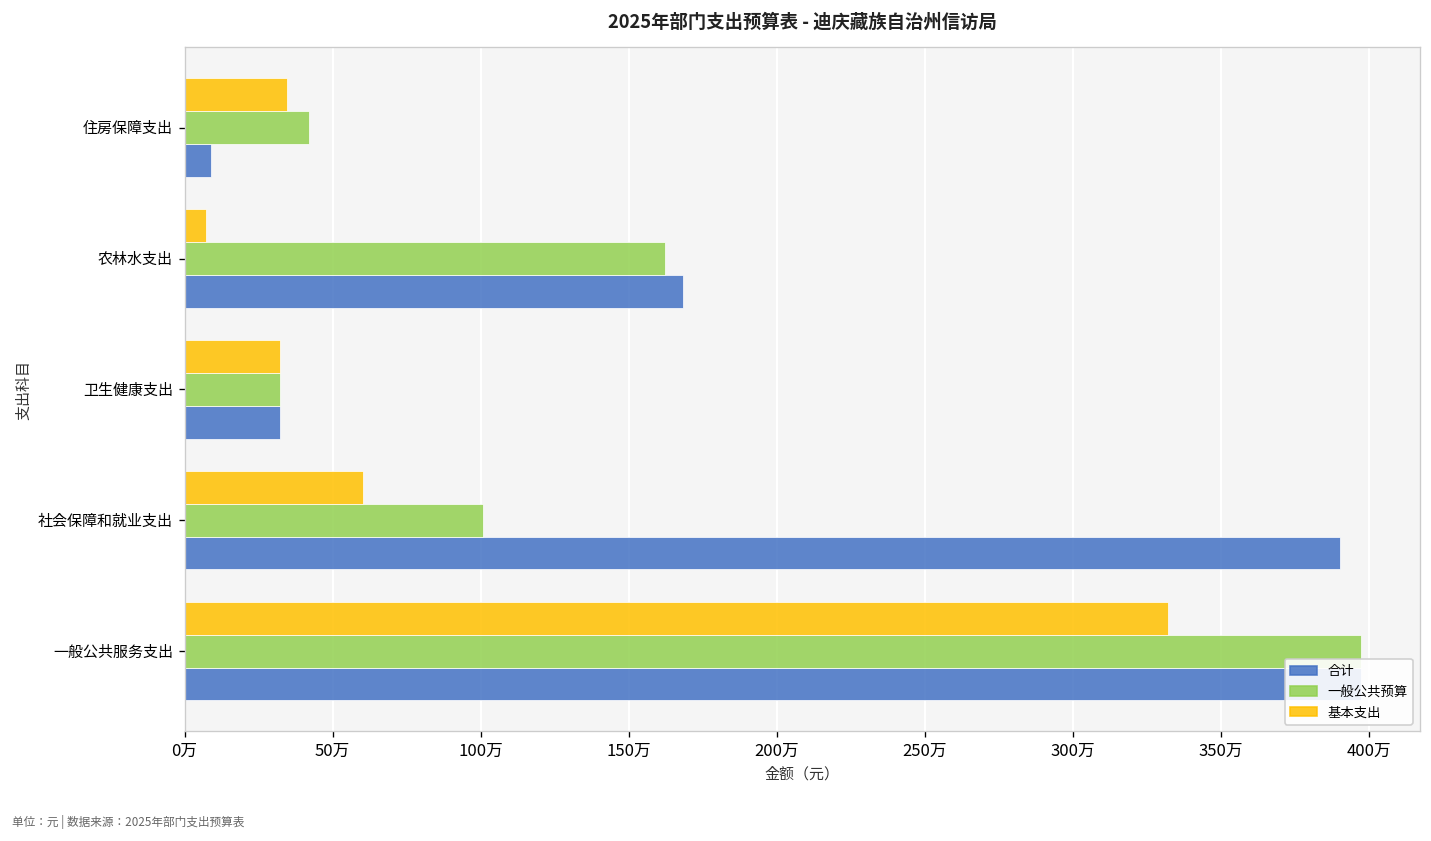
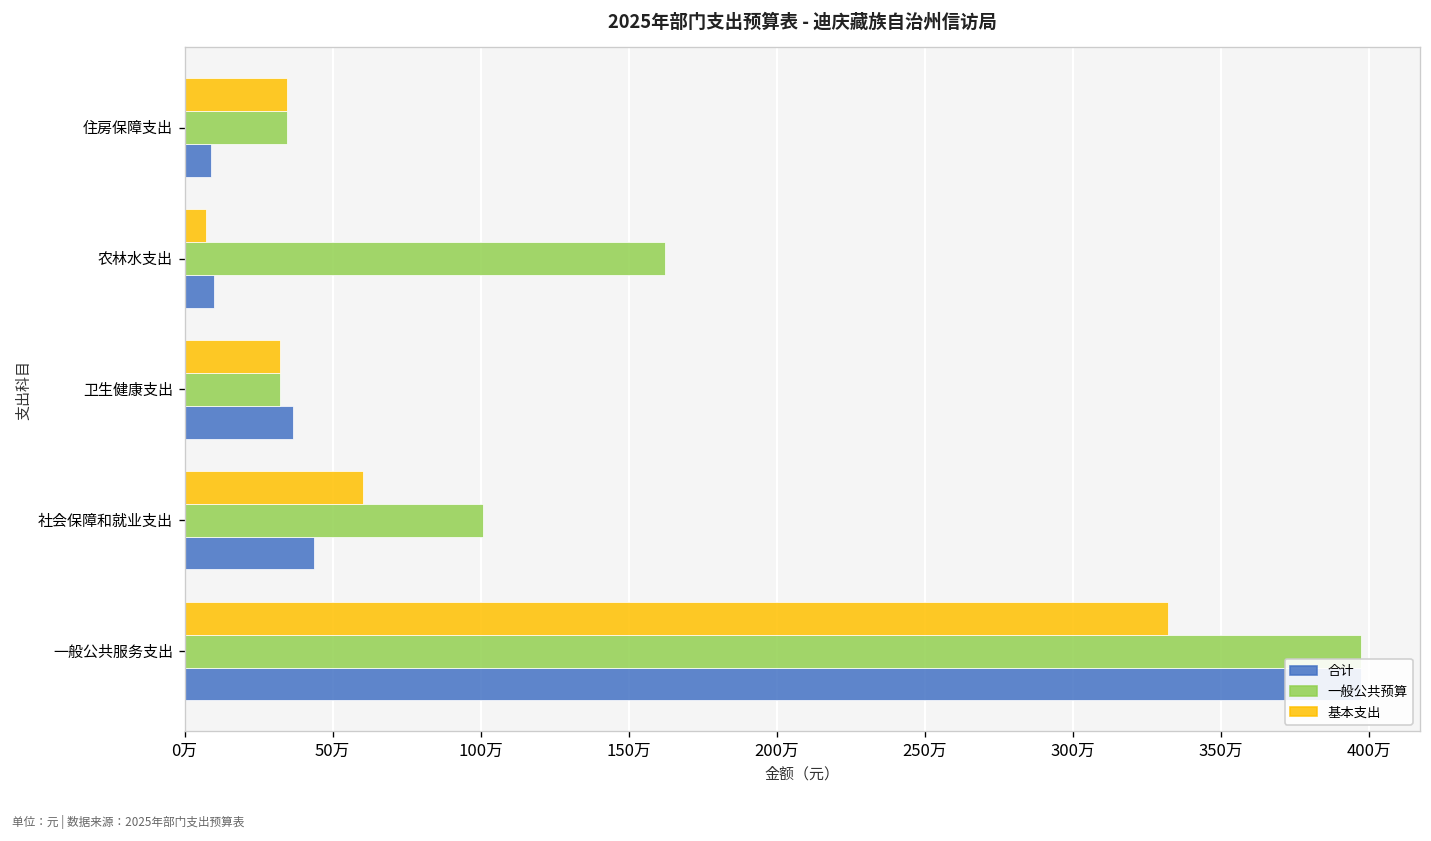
  {
    "合计": {
      "住房保障支出": "9万",
-     "农林水支出": "168万",
-     "卫生健康支出": "32万",
-     "社会保障和就业支出": "390万"
+     "农林水支出": "10万",
+     "卫生健康支出": "36万",
+     "社会保障和就业支出": "44万"
    },
    "一般公共预算": {
-     "住房保障支出": "42万",
+     "住房保障支出": "35万",
      "农林水支出": "162万",
      "卫生健康支出": "32万",
      "社会保障和就业支出": "101万",
      "一般公共服务支出": "397万"
    },
    "基本支出": {
      "住房保障支出": "35万",
      "农林水支出": "7万",
      "卫生健康支出": "32万",
      "社会保障和就业支出": "60万",
      "一般公共服务支出": "332万"
    }
  }
